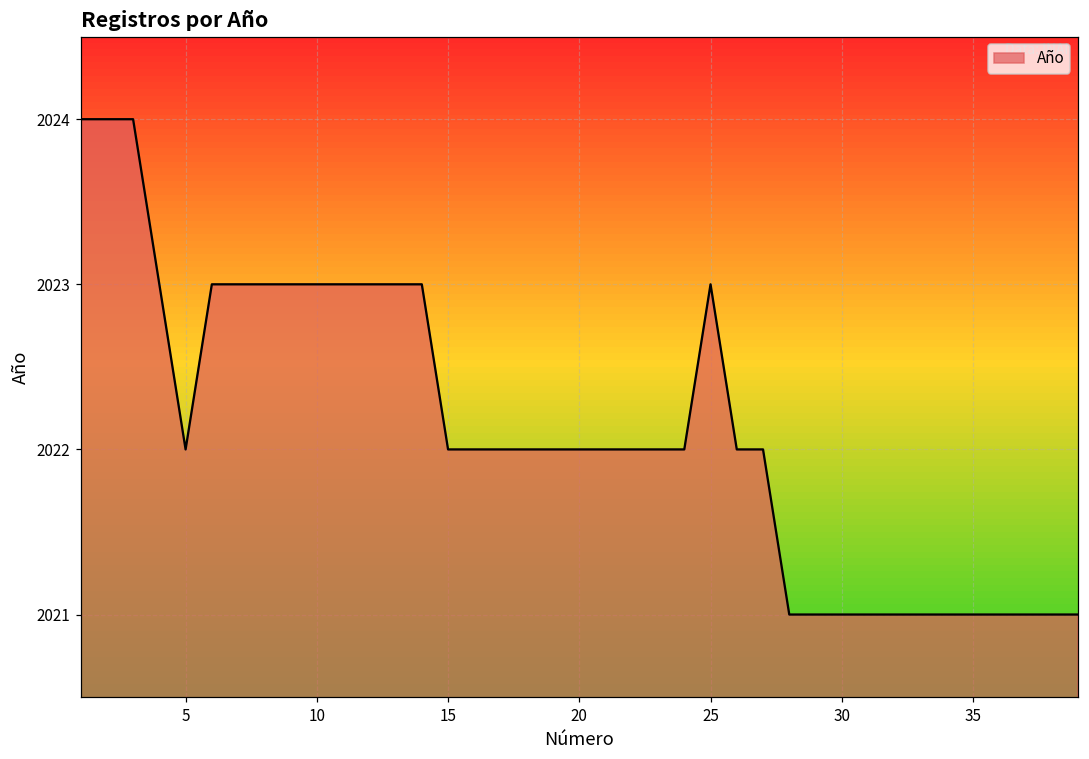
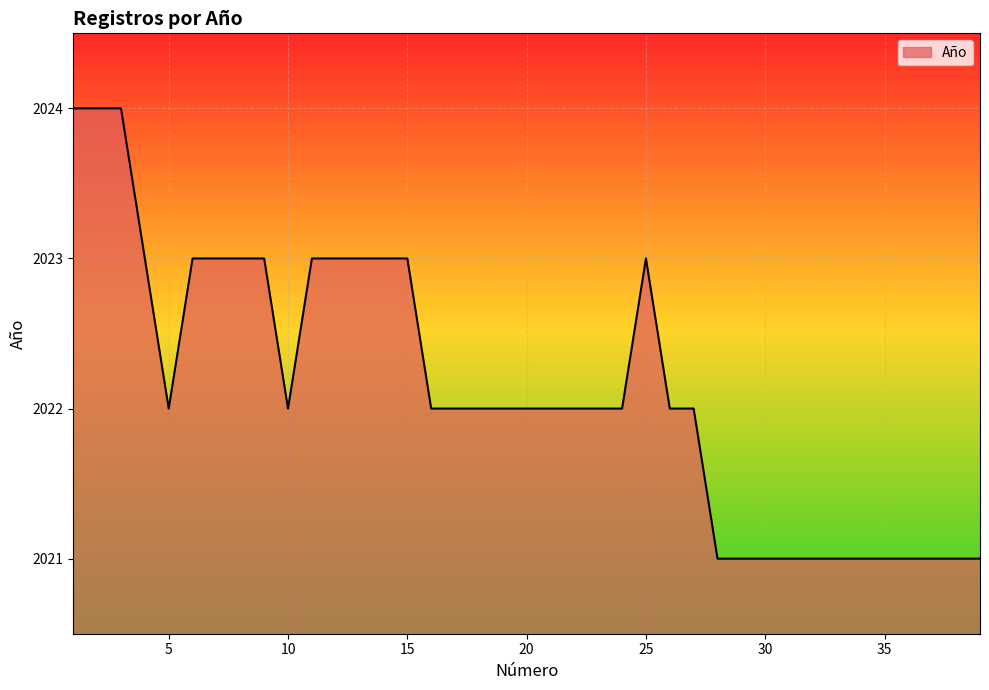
  {
    "5": 2022,
-   "10": 2023,
-   "15": 2022,
+   "10": 2022,
+   "15": 2023,
    "20": 2022,
    "25": 2023,
    "30": 2021,
    "35": 2021
  }
